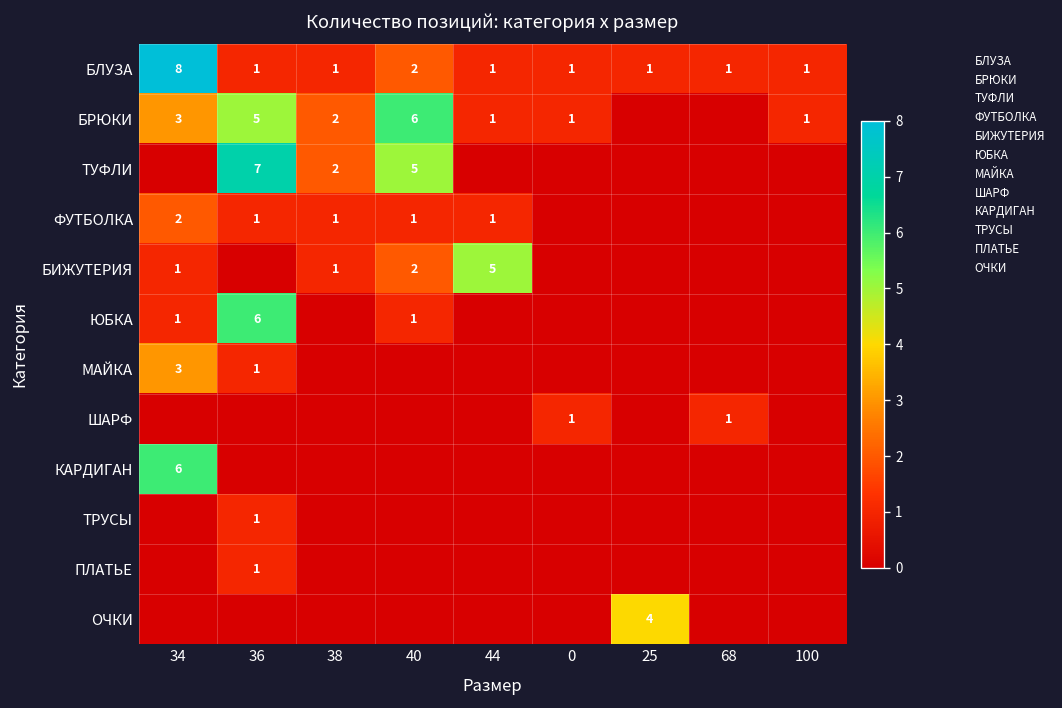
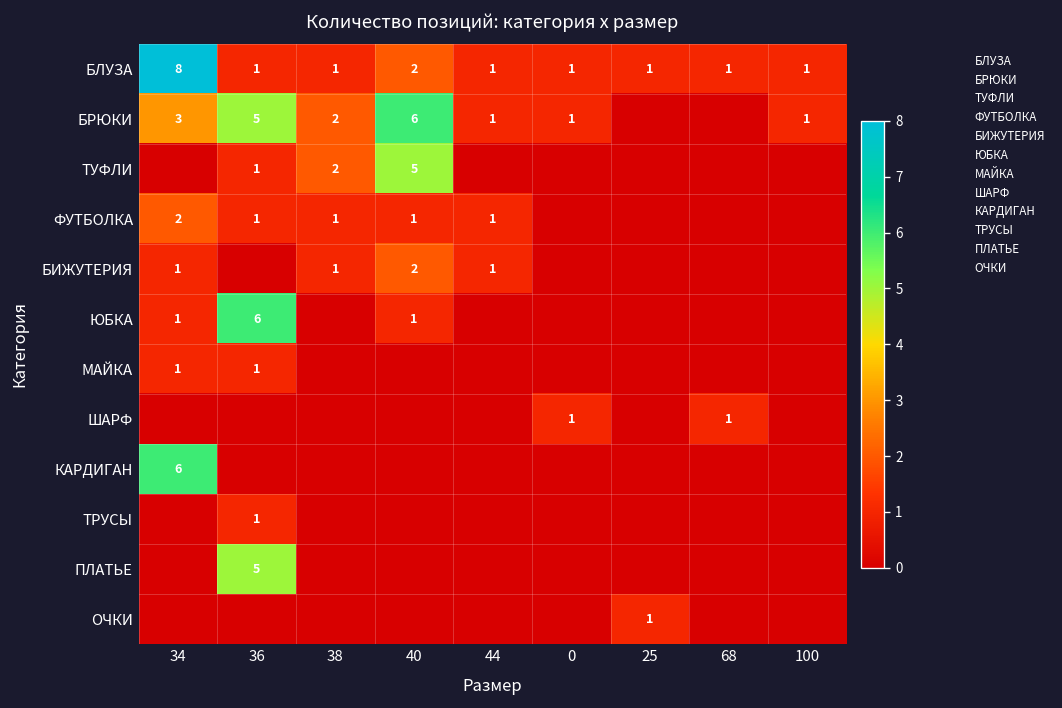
  {
    "БЛУЗА": {
      "34": 8,
      "36": 1,
      "38": 1,
      "40": 2,
      "44": 1,
      "0": 1,
      "25": 1,
      "68": 1,
      "100": 1
    },
    "БРЮКИ": {
      "34": 3,
      "36": 5,
      "38": 2,
      "40": 6,
      "44": 1,
      "0": 1,
      "100": 1
    },
    "ТУФЛИ": {
-     "36": 7,
+     "36": 1,
      "38": 2,
      "40": 5
    },
    "ФУТБОЛКА": {
      "34": 2,
      "36": 1,
      "38": 1,
      "40": 1,
      "44": 1
    },
    "БИЖУТЕРИЯ": {
      "34": 1,
      "38": 1,
      "40": 2,
-     "44": 5
+     "44": 1
    },
    "ЮБКА": {
      "34": 1,
      "36": 6,
      "40": 1
    },
    "МАЙКА": {
-     "34": 3,
+     "34": 1,
      "36": 1
    },
    "ШАРФ": {
      "0": 1,
      "68": 1
    },
    "КАРДИГАН": {
      "34": 6
    },
    "ТРУСЫ": {
      "36": 1
    },
    "ПЛАТЬЕ": {
-     "36": 1
+     "36": 5
    },
    "ОЧКИ": {
-     "25": 4
+     "25": 1
    }
  }
